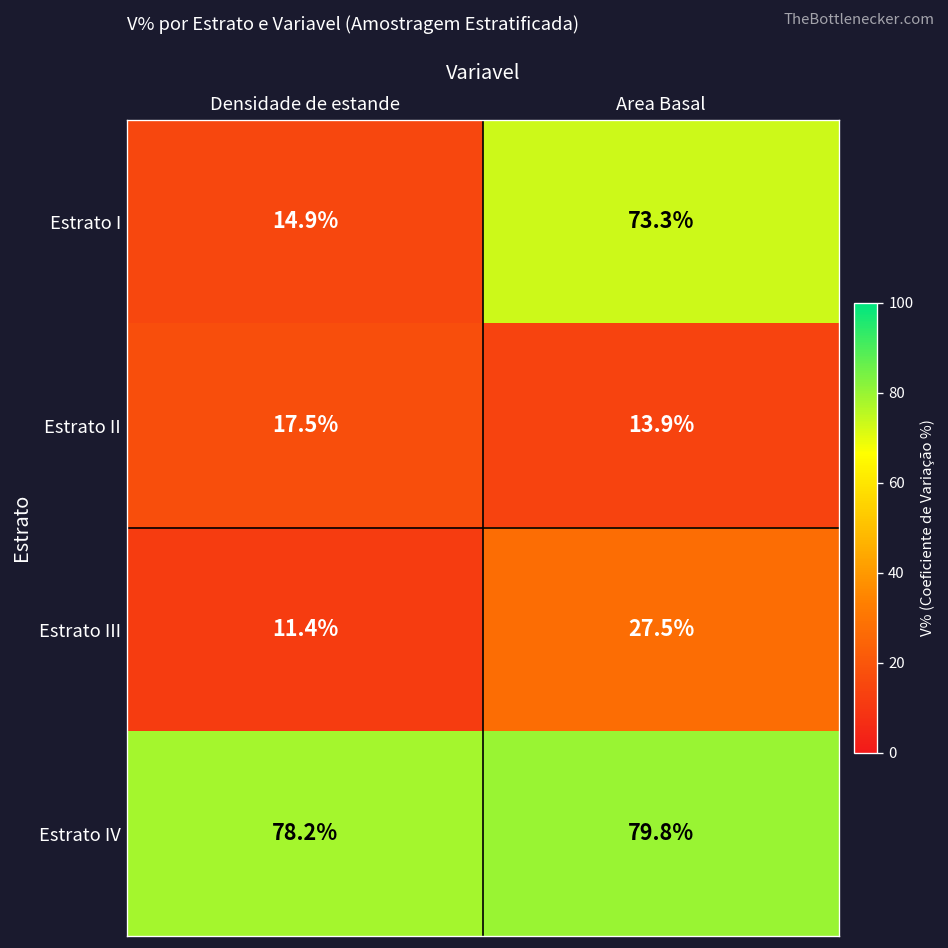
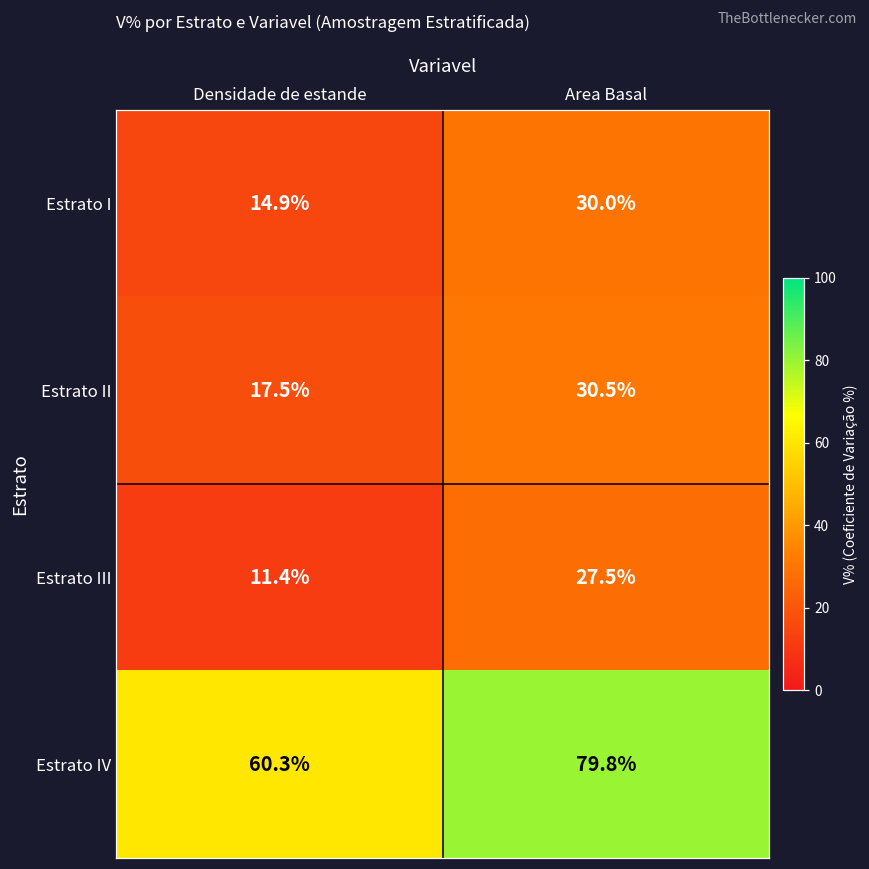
  {
    "Estrato I": {
      "Densidade de estande": "14.9%",
-     "Area Basal": "73.3%"
+     "Area Basal": "30.0%"
    },
    "Estrato II": {
      "Densidade de estande": "17.5%",
-     "Area Basal": "13.9%"
+     "Area Basal": "30.5%"
    },
    "Estrato III": {
      "Densidade de estande": "11.4%",
      "Area Basal": "27.5%"
    },
    "Estrato IV": {
-     "Densidade de estande": "78.2%",
+     "Densidade de estande": "60.3%",
      "Area Basal": "79.8%"
    }
  }
